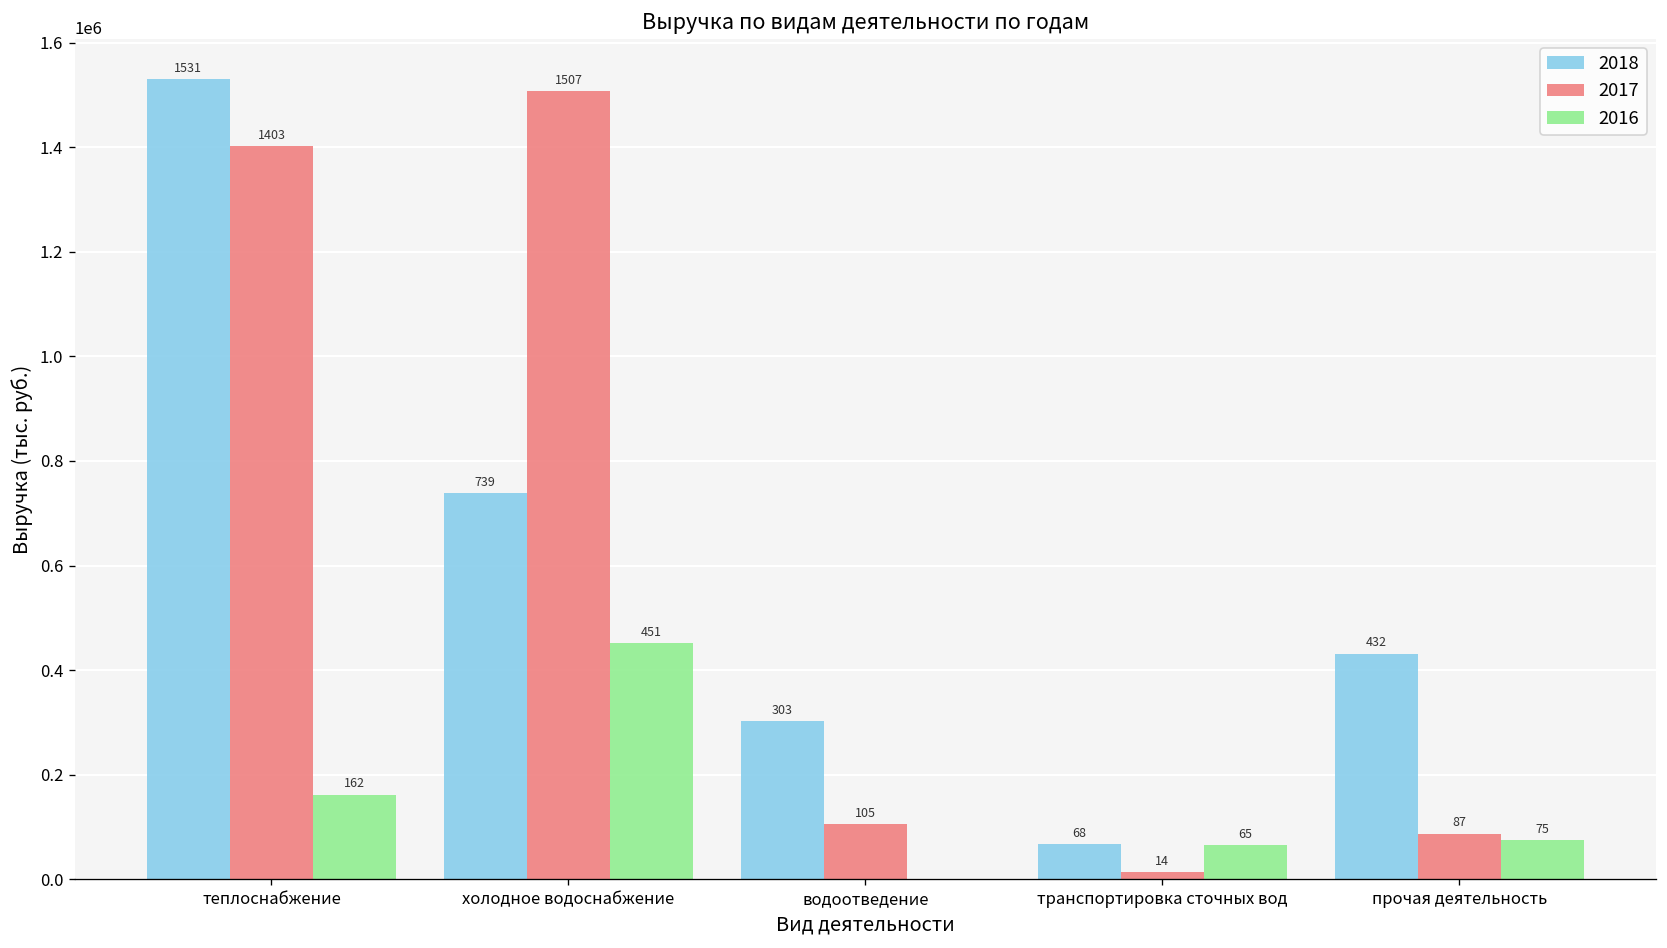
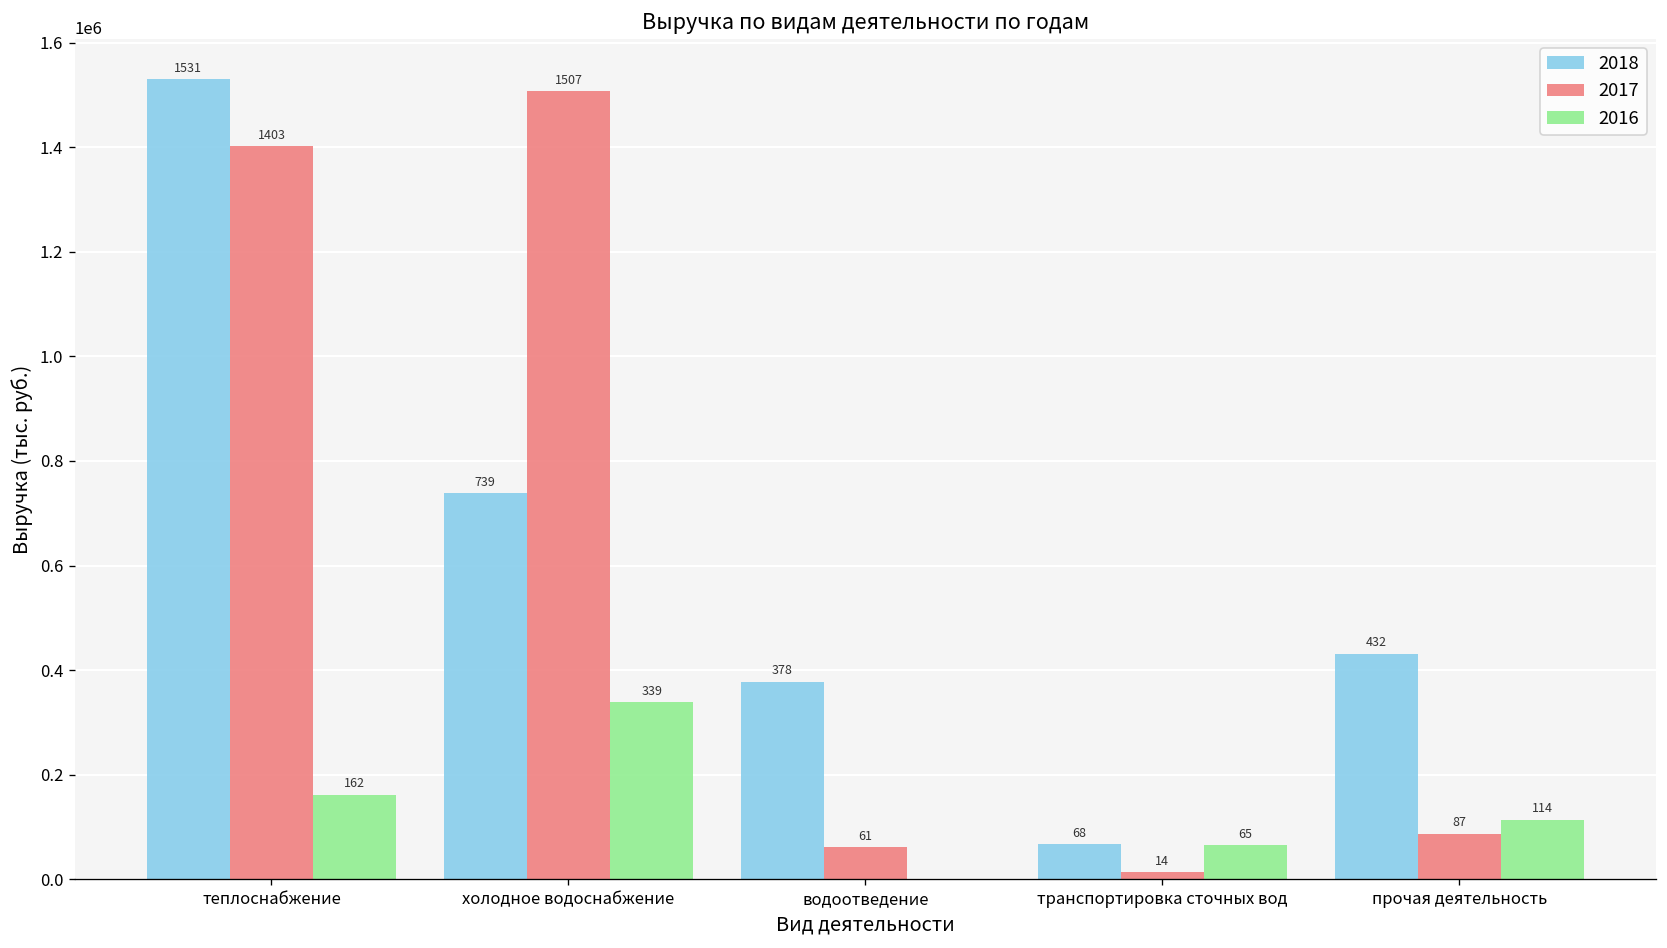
  {
    "2018": {
-     "водоотведение": 303
+     "водоотведение": 378
    },
    "2017": {
-     "водоотведение": 105
+     "водоотведение": 61
    },
    "2016": {
-     "холодное водоснабжение": 451,
-     "прочая деятельность": 75
+     "холодное водоснабжение": 339,
+     "прочая деятельность": 114
    }
  }
